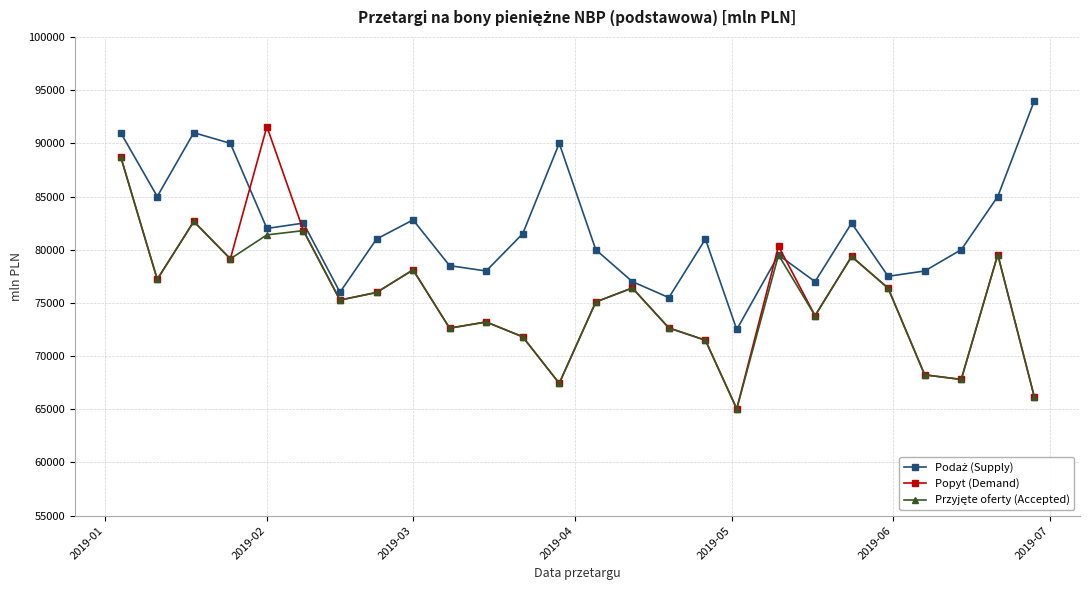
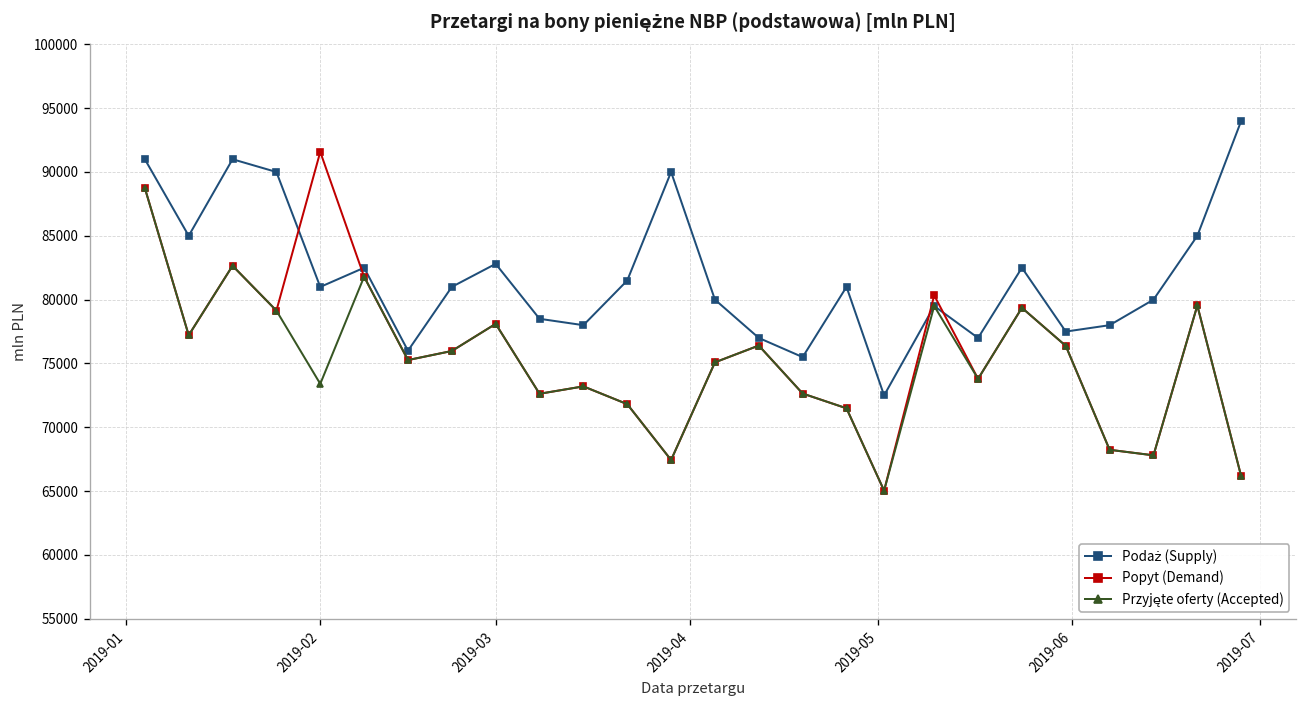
  {
    "Podaż (Supply)": {
-     "2019-02": 82000,
+     "2019-02": 81000,
      "2019-03": 82800
    },
    "Popyt (Demand)": {
      "2019-02": 91600
    },
    "Przyjęte oferty (Accepted)": {
-     "2019-02": 81400
+     "2019-02": 73400
    }
  }
